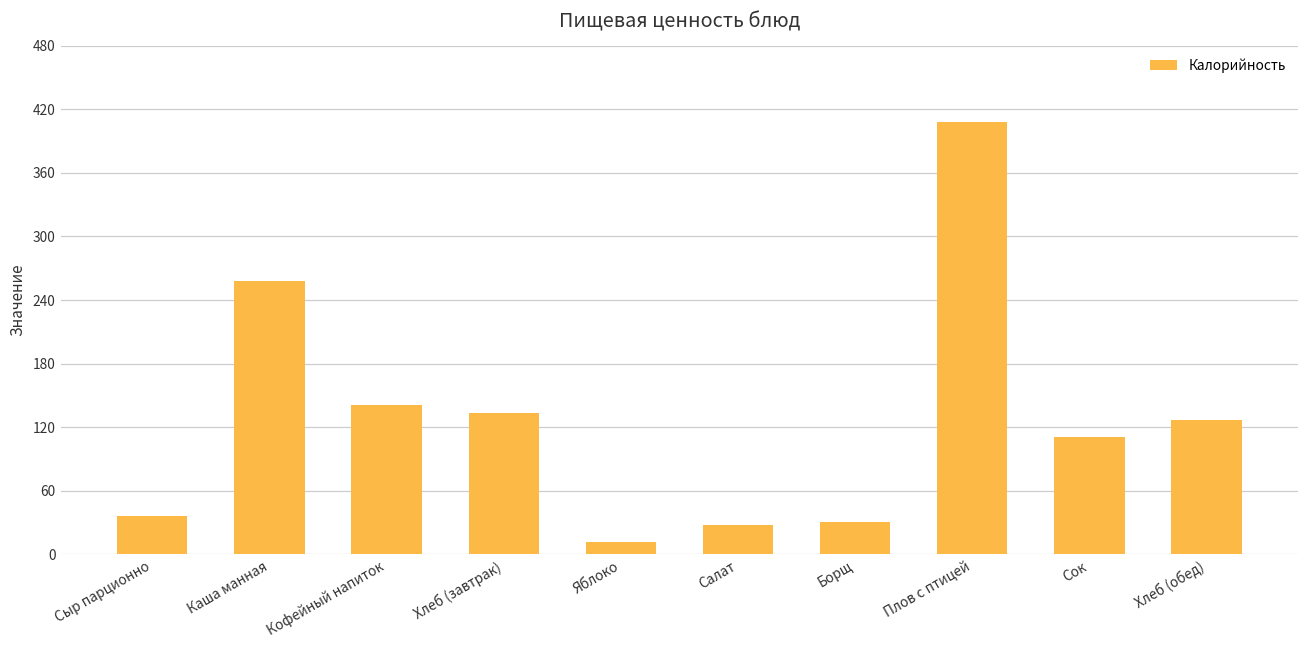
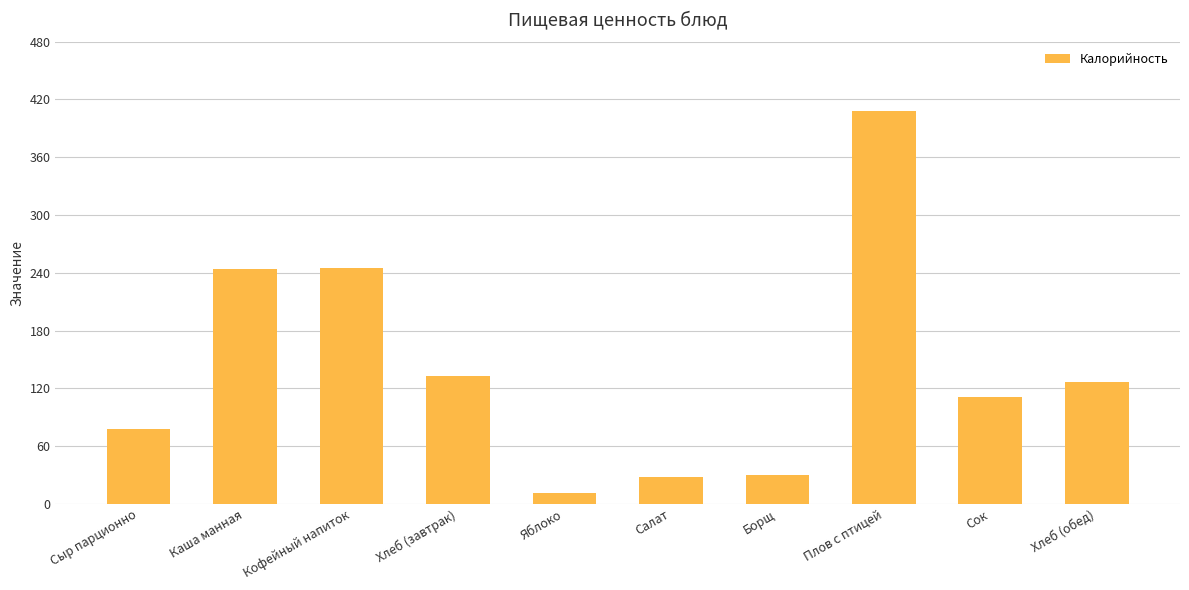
  {
-   "Сыр парционно": 40,
-   "Каша манная": 260,
-   "Кофейный напиток": 140,
+   "Сыр парционно": 80,
+   "Каша манная": 240,
+   "Кофейный напиток": 250,
    "Хлеб (завтрак)": 130,
    "Яблоко": 10,
    "Салат": 30,
    "Борщ": 30,
    "Плов с птицей": 410,
    "Сок": 110,
    "Хлеб (обед)": 130
  }
